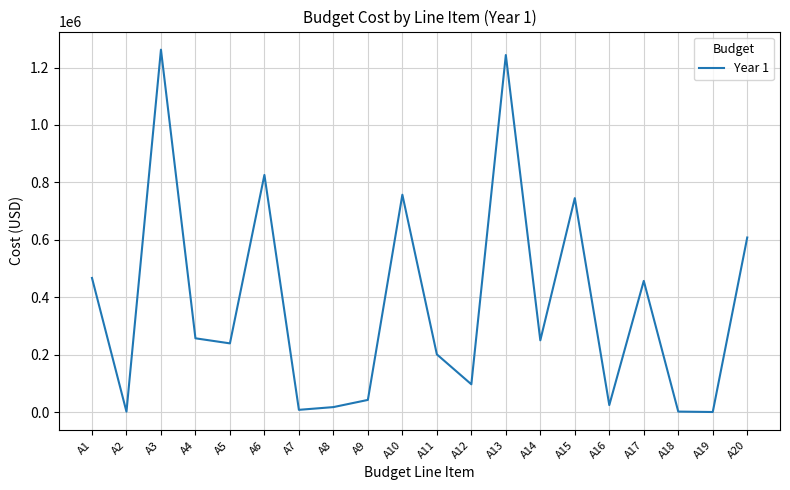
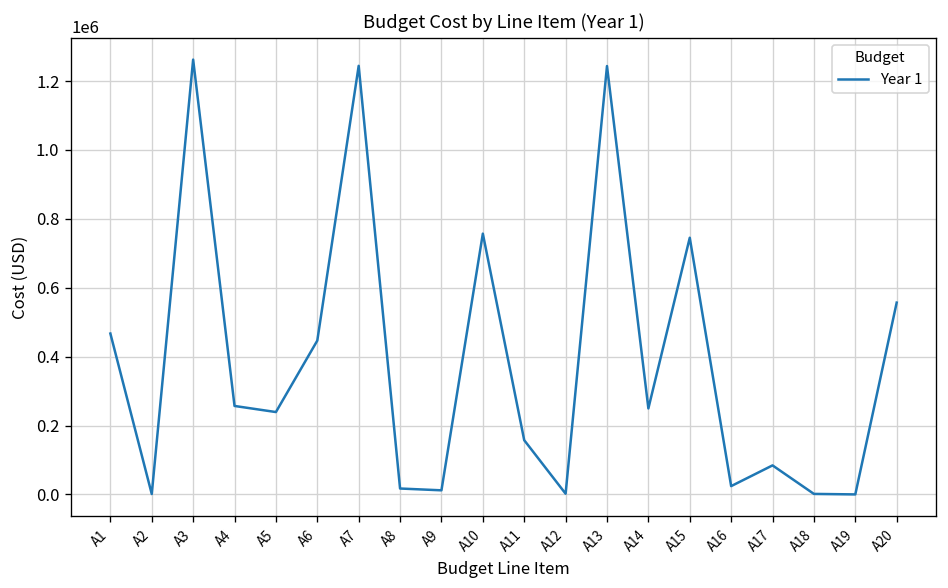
  {
    "A1": 470000,
    "A2": 0,
    "A3": 1260000,
    "A4": 260000,
    "A5": 240000,
-   "A6": 830000,
-   "A7": 10000,
+   "A6": 450000,
+   "A7": 1240000,
    "A8": 20000,
-   "A9": 40000,
+   "A9": 10000,
    "A10": 760000,
-   "A11": 200000,
-   "A12": 100000,
+   "A11": 160000,
+   "A12": 0,
    "A13": 1240000,
    "A14": 250000,
    "A15": 750000,
    "A16": 20000,
-   "A17": 460000,
+   "A17": 80000,
    "A18": 0,
    "A19": 0,
-   "A20": 610000
+   "A20": 560000
  }
